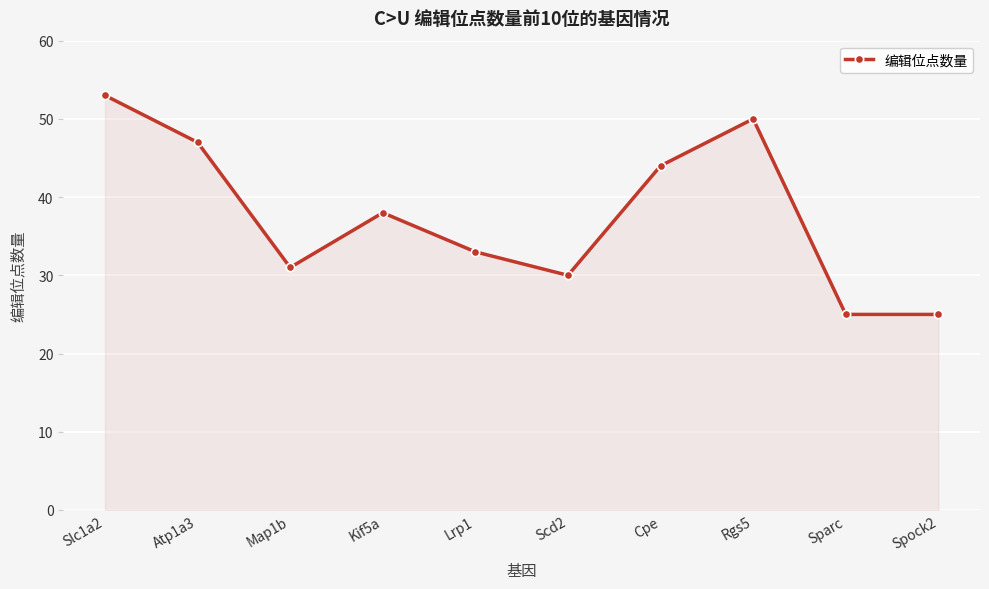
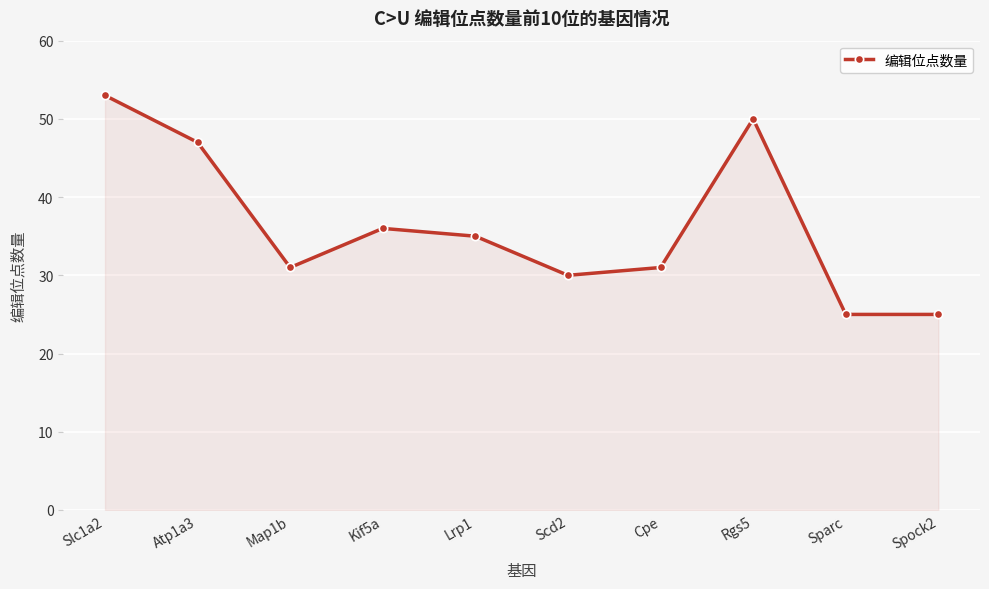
  {
    "Slc1a2": 53,
    "Atp1a3": 47,
    "Map1b": 31,
-   "Kif5a": 38,
-   "Lrp1": 33,
+   "Kif5a": 36,
+   "Lrp1": 35,
    "Scd2": 30,
-   "Cpe": 44,
+   "Cpe": 31,
    "Rgs5": 50,
    "Sparc": 25,
    "Spock2": 25
  }
